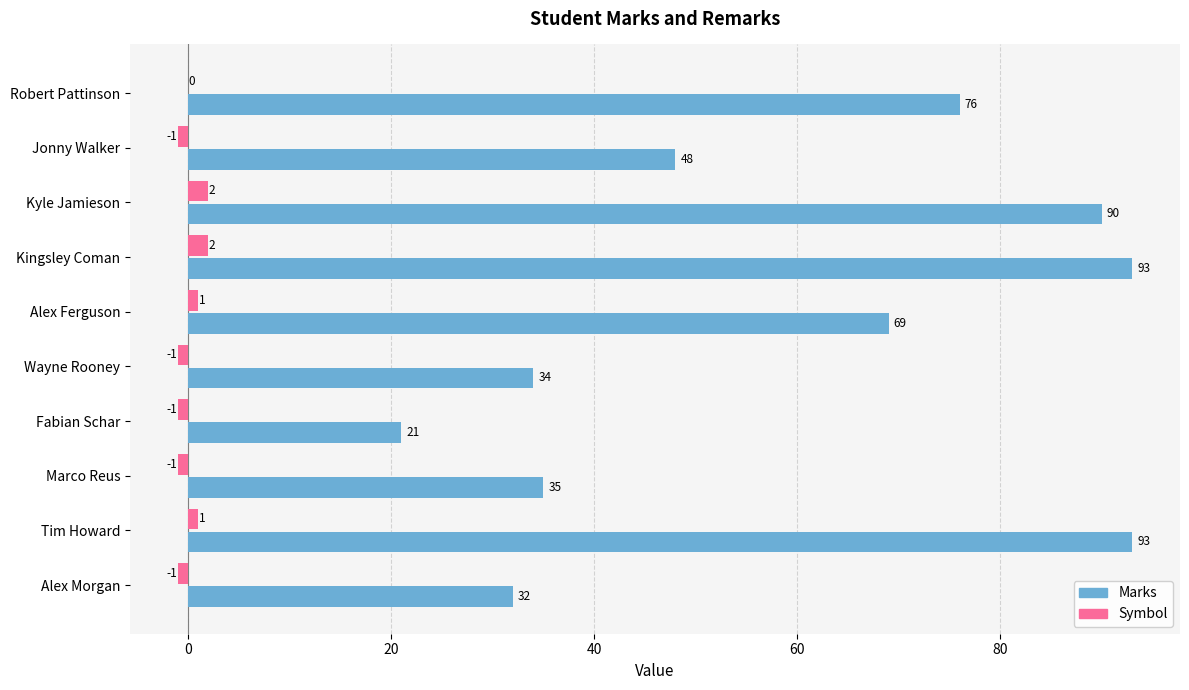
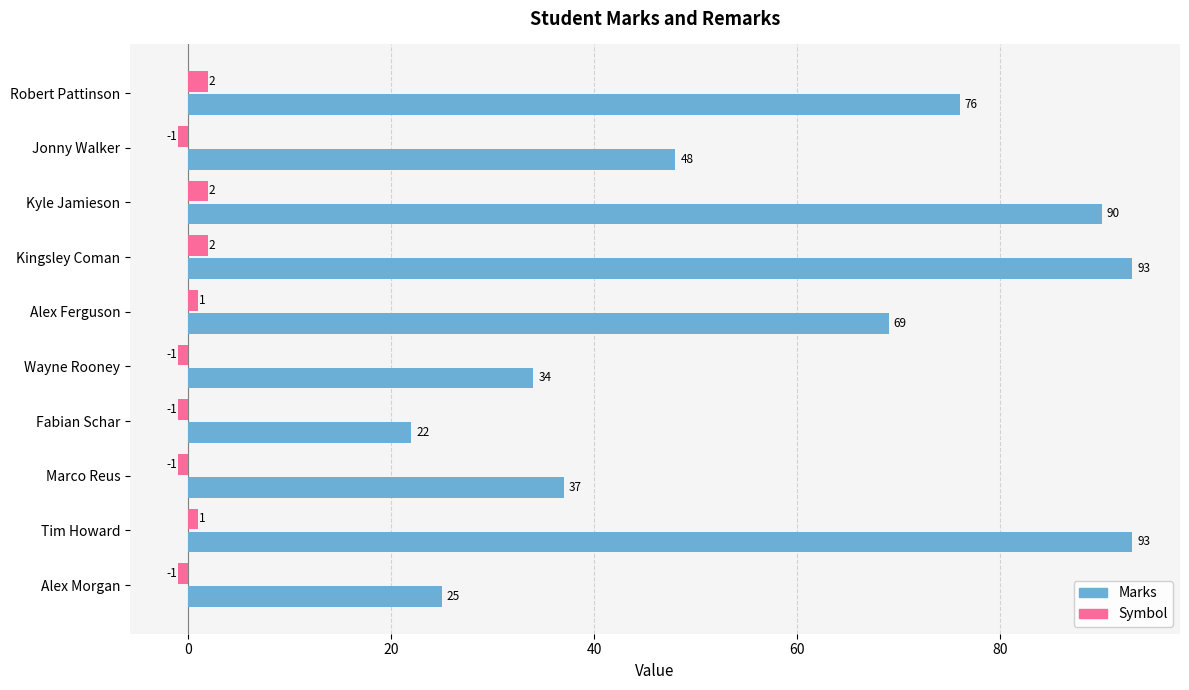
  {
    "Marks": {
      "Robert Pattinson": 76,
      "Jonny Walker": 48,
      "Kyle Jamieson": 90,
      "Kingsley Coman": 93,
      "Alex Ferguson": 69,
      "Wayne Rooney": 34,
-     "Fabian Schar": 21,
-     "Marco Reus": 35,
+     "Fabian Schar": 22,
+     "Marco Reus": 37,
      "Tim Howard": 93,
-     "Alex Morgan": 32
+     "Alex Morgan": 25
    },
    "Symbol": {
-     "Robert Pattinson": 0,
+     "Robert Pattinson": 2,
      "Jonny Walker": -1,
      "Kyle Jamieson": 2,
      "Kingsley Coman": 2,
      "Alex Ferguson": 1,
      "Wayne Rooney": -1,
      "Fabian Schar": -1,
      "Marco Reus": -1,
      "Tim Howard": 1,
      "Alex Morgan": -1
    }
  }
